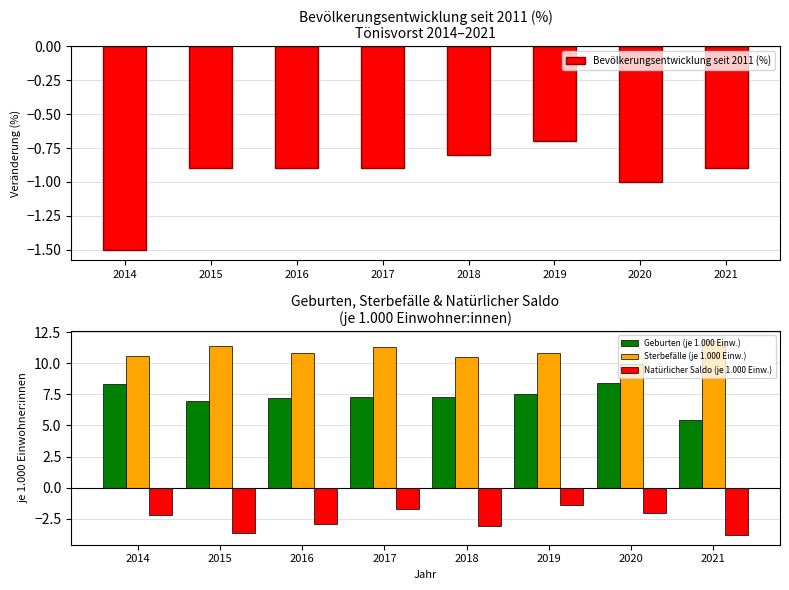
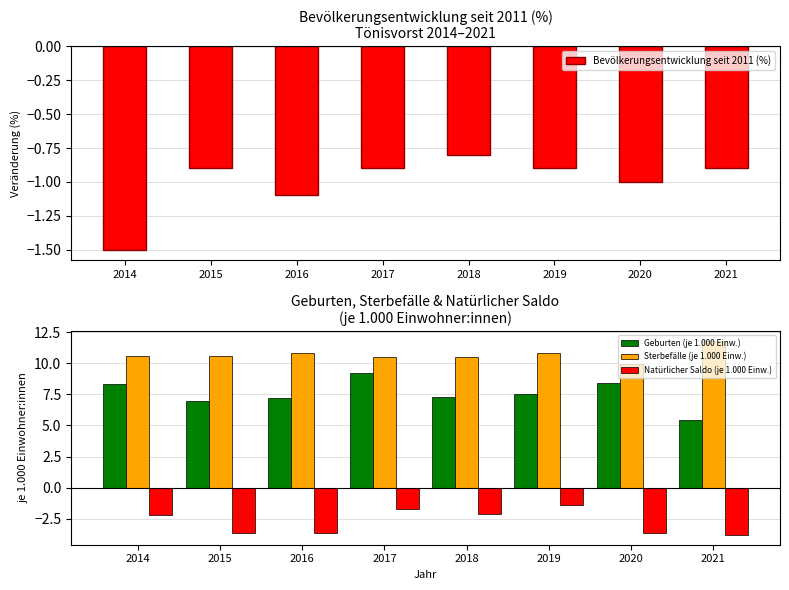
  {
    "Bevölkerungsentwicklung seit 2011 (%) Tönisvorst 2014–2021": {
      "2014": -1.5,
      "2015": -0.9,
-     "2016": -0.9,
+     "2016": -1.1,
      "2017": -0.9,
      "2018": -0.8,
-     "2019": -0.7,
+     "2019": -0.9,
      "2020": -1.0,
      "2021": -0.9
    },
    "Geburten, Sterbefälle & Natürlicher Saldo (je 1.000 Einwohner:innen)": {
      "Geburten (je 1.000 Einw.)": {
        "2014": 8.3,
        "2015": 7.0,
        "2016": 7.2,
-       "2017": 7.3,
+       "2017": 9.2,
        "2018": 7.3,
        "2019": 7.5,
        "2020": 8.4,
        "2021": 5.4
      },
      "Sterbefälle (je 1.000 Einw.)": {
        "2014": 10.6,
-       "2015": 11.4,
+       "2015": 10.6,
        "2016": 10.8,
-       "2017": 11.3,
+       "2017": 10.5,
        "2018": 10.5,
        "2019": 10.8
      },
      "Natürlicher Saldo (je 1.000 Einw.)": {
        "2014": -2.2,
        "2015": -3.6,
-       "2016": -2.9,
+       "2016": -3.6,
        "2017": -1.7,
-       "2018": -3.1,
+       "2018": -2.1,
        "2019": -1.4,
-       "2020": -2.0,
+       "2020": -3.6,
        "2021": -3.8
      }
    }
  }
